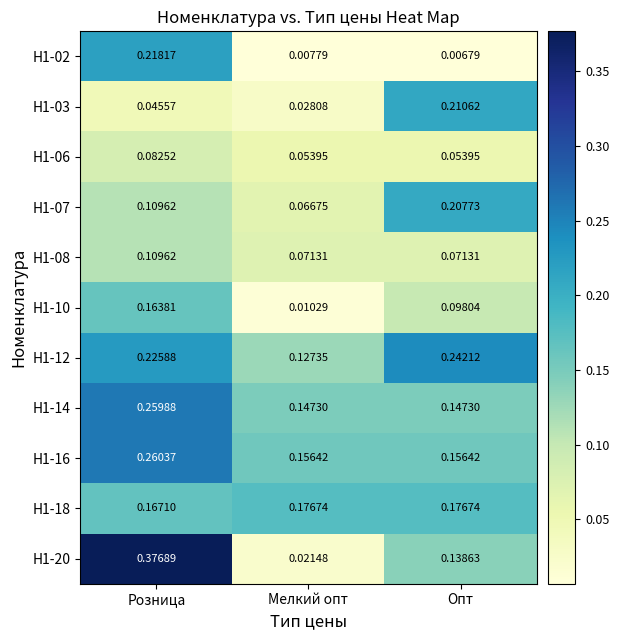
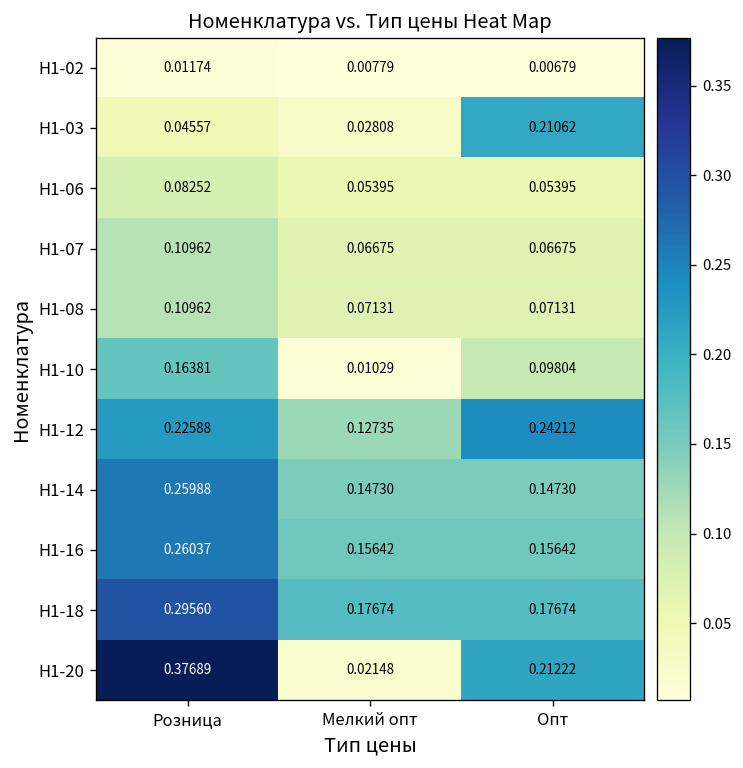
  {
    "H1-02": {
-     "Розница": 0.21817,
+     "Розница": 0.01174,
      "Мелкий опт": 0.00779,
      "Опт": 0.00679
    },
    "H1-03": {
      "Розница": 0.04557,
      "Мелкий опт": 0.02808,
      "Опт": 0.21062
    },
    "H1-06": {
      "Розница": 0.08252,
      "Мелкий опт": 0.05395,
      "Опт": 0.05395
    },
    "H1-07": {
      "Розница": 0.10962,
      "Мелкий опт": 0.06675,
-     "Опт": 0.20773
+     "Опт": 0.06675
    },
    "H1-08": {
      "Розница": 0.10962,
      "Мелкий опт": 0.07131,
      "Опт": 0.07131
    },
    "H1-10": {
      "Розница": 0.16381,
      "Мелкий опт": 0.01029,
      "Опт": 0.09804
    },
    "H1-12": {
      "Розница": 0.22588,
      "Мелкий опт": 0.12735,
      "Опт": 0.24212
    },
    "H1-14": {
      "Розница": 0.25988,
      "Мелкий опт": 0.14730,
      "Опт": 0.14730
    },
    "H1-16": {
      "Розница": 0.26037,
      "Мелкий опт": 0.15642,
      "Опт": 0.15642
    },
    "H1-18": {
-     "Розница": 0.16710,
+     "Розница": 0.29560,
      "Мелкий опт": 0.17674,
      "Опт": 0.17674
    },
    "H1-20": {
      "Розница": 0.37689,
      "Мелкий опт": 0.02148,
-     "Опт": 0.13863
+     "Опт": 0.21222
    }
  }
